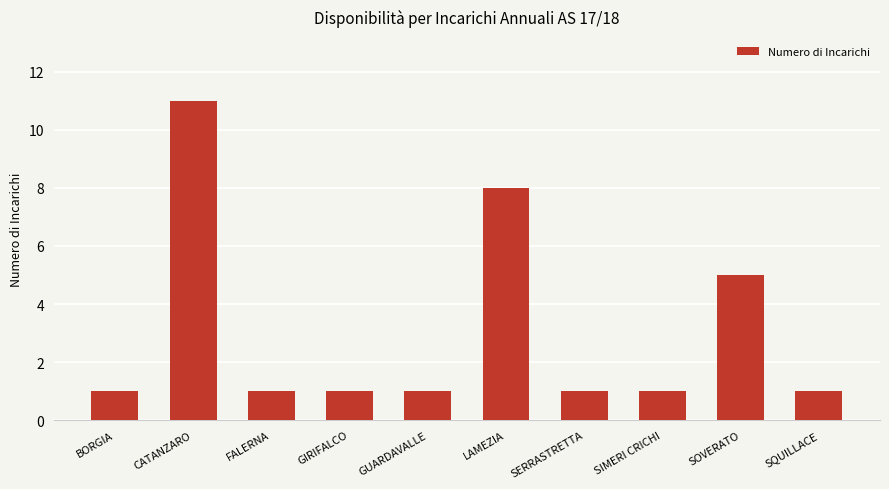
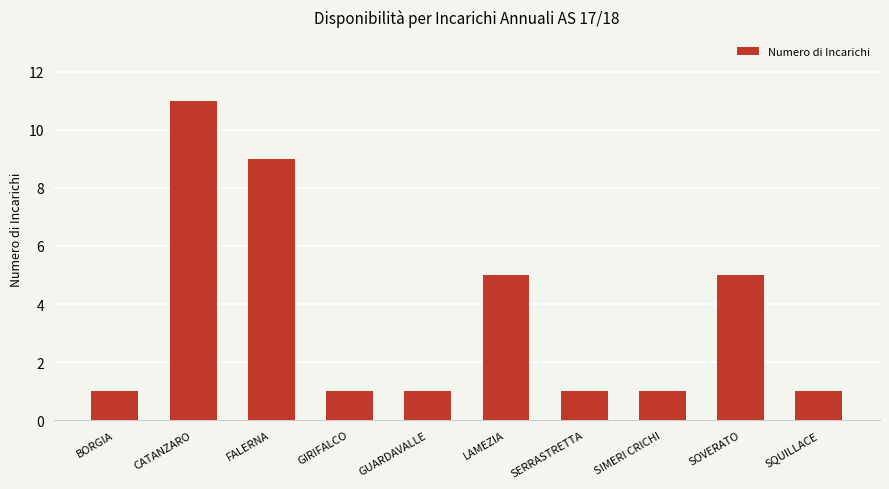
  {
    "BORGIA": 1,
    "CATANZARO": 11,
-   "FALERNA": 1,
+   "FALERNA": 9,
    "GIRIFALCO": 1,
    "GUARDAVALLE": 1,
-   "LAMEZIA": 8,
+   "LAMEZIA": 5,
    "SERRASTRETTA": 1,
    "SIMERI CRICHI": 1,
    "SOVERATO": 5,
    "SQUILLACE": 1
  }
